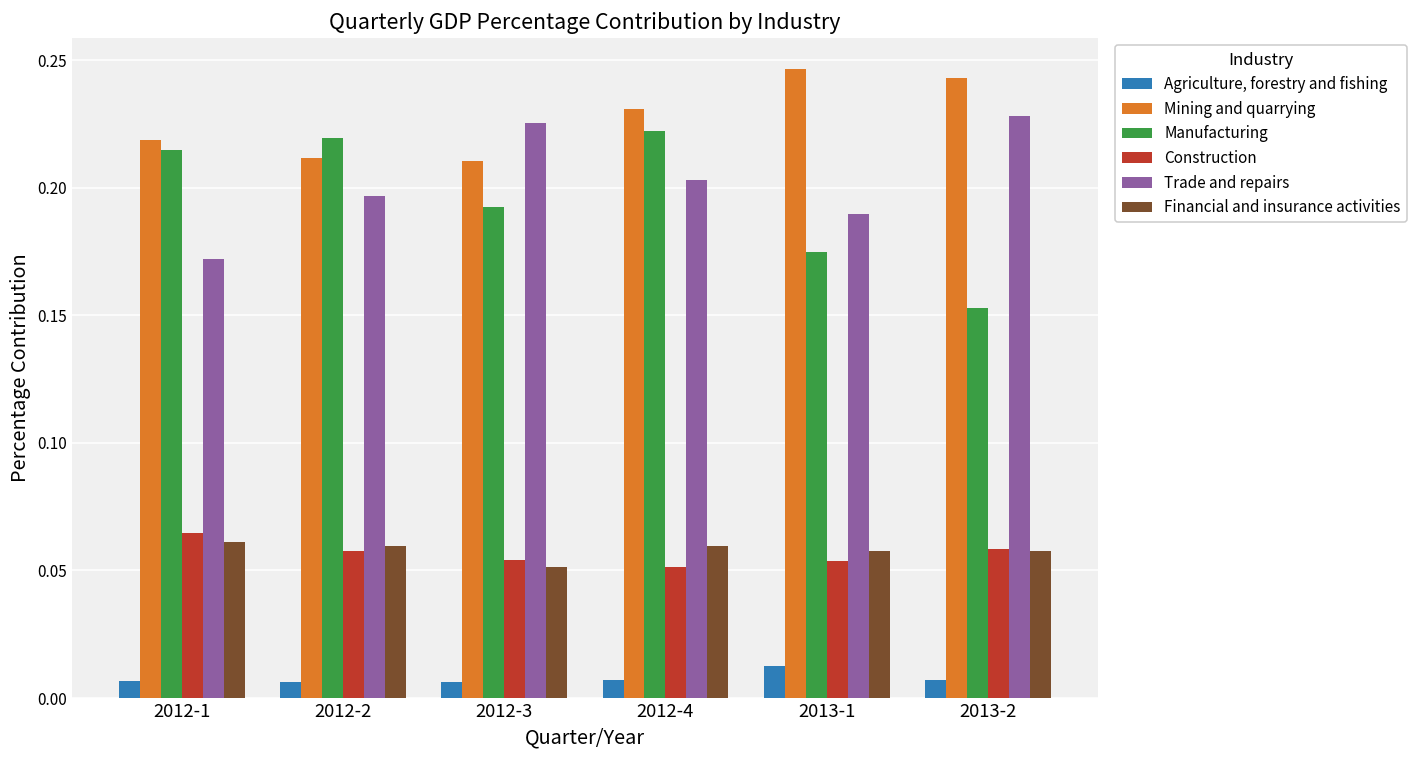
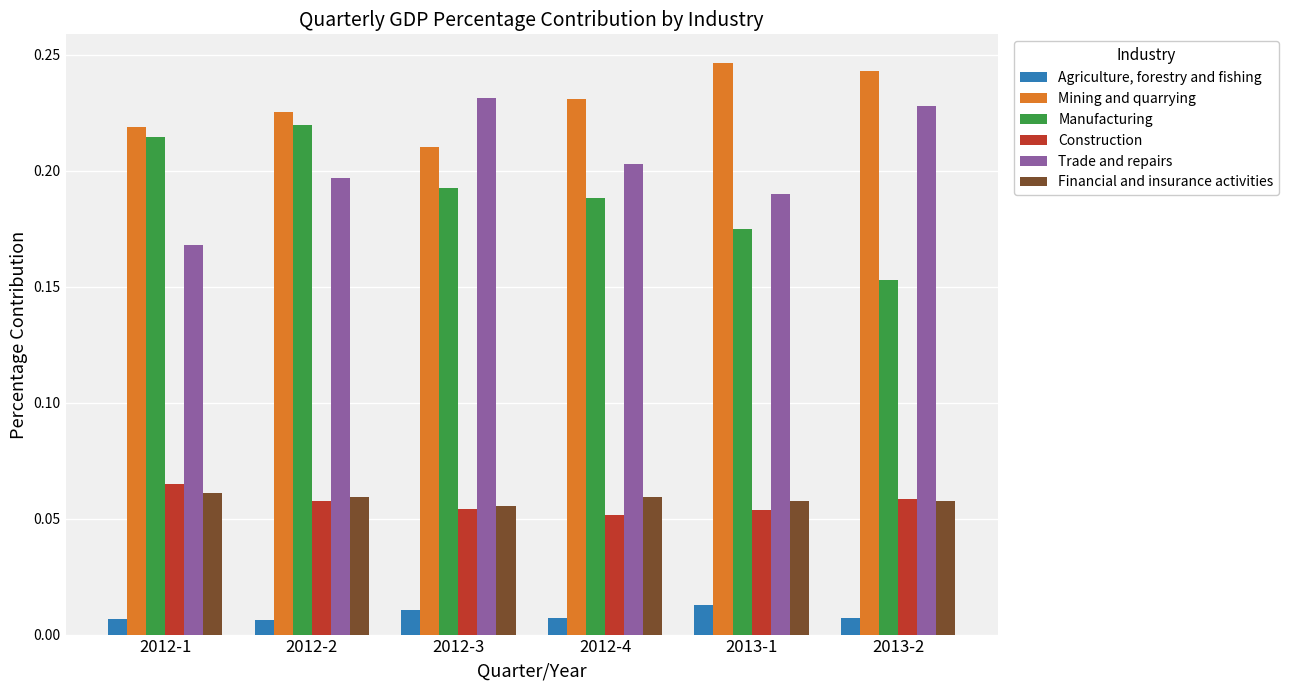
  {
    "Agriculture, forestry and fishing": {
      "2012-1": 0.007,
      "2012-2": 0.006,
-     "2012-3": 0.006,
+     "2012-3": 0.010,
      "2012-4": 0.007,
      "2013-1": 0.013,
      "2013-2": 0.007
    },
    "Mining and quarrying": {
      "2012-1": 0.219,
-     "2012-2": 0.212,
+     "2012-2": 0.225,
      "2012-3": 0.210,
      "2012-4": 0.231,
      "2013-1": 0.246,
      "2013-2": 0.243
    },
    "Manufacturing": {
      "2012-1": 0.215,
      "2012-2": 0.219,
      "2012-3": 0.192,
-     "2012-4": 0.222,
+     "2012-4": 0.188,
      "2013-1": 0.175,
      "2013-2": 0.153
    },
    "Construction": {
      "2012-1": 0.065,
      "2012-2": 0.057,
      "2012-3": 0.054,
      "2012-4": 0.052,
      "2013-1": 0.054,
      "2013-2": 0.058
    },
    "Trade and repairs": {
-     "2012-1": 0.172,
+     "2012-1": 0.168,
      "2012-2": 0.197,
-     "2012-3": 0.225,
+     "2012-3": 0.231,
      "2012-4": 0.203,
      "2013-1": 0.190,
      "2013-2": 0.228
    },
    "Financial and insurance activities": {
      "2012-1": 0.061,
      "2012-2": 0.059,
-     "2012-3": 0.051,
+     "2012-3": 0.055,
      "2012-4": 0.059,
      "2013-1": 0.058,
      "2013-2": 0.058
    }
  }
